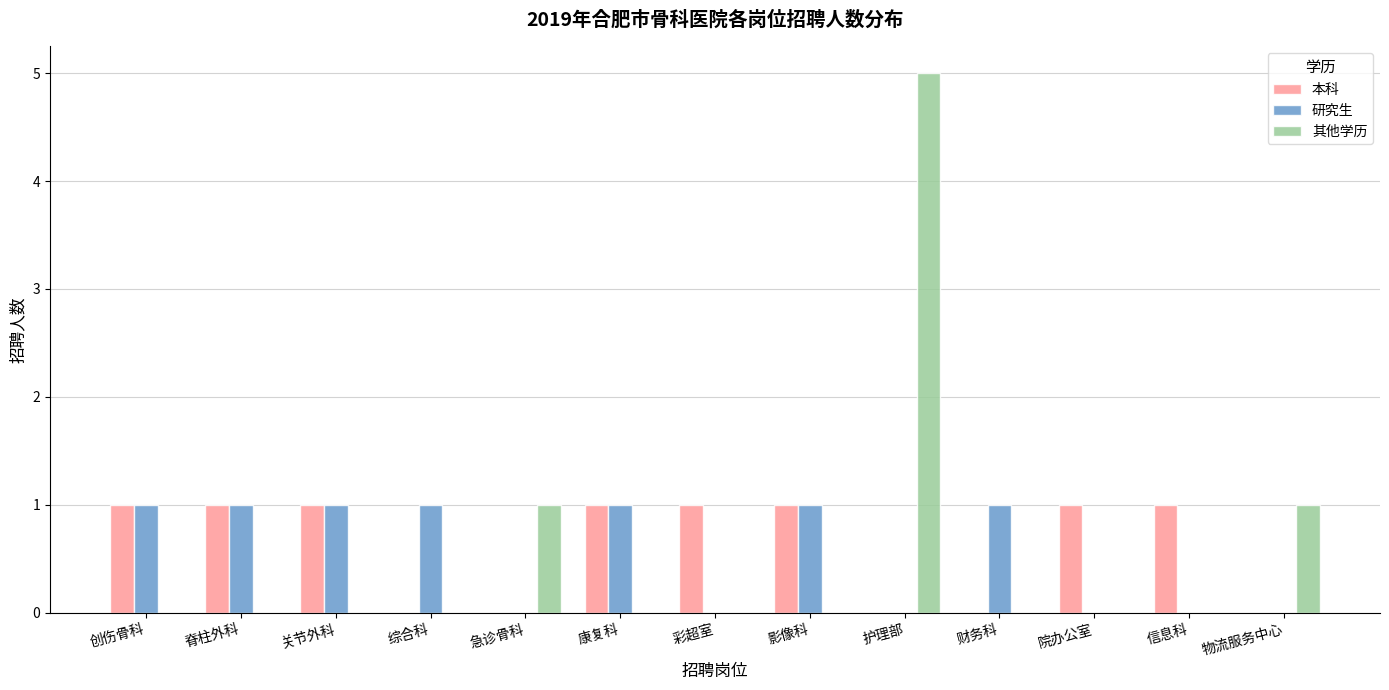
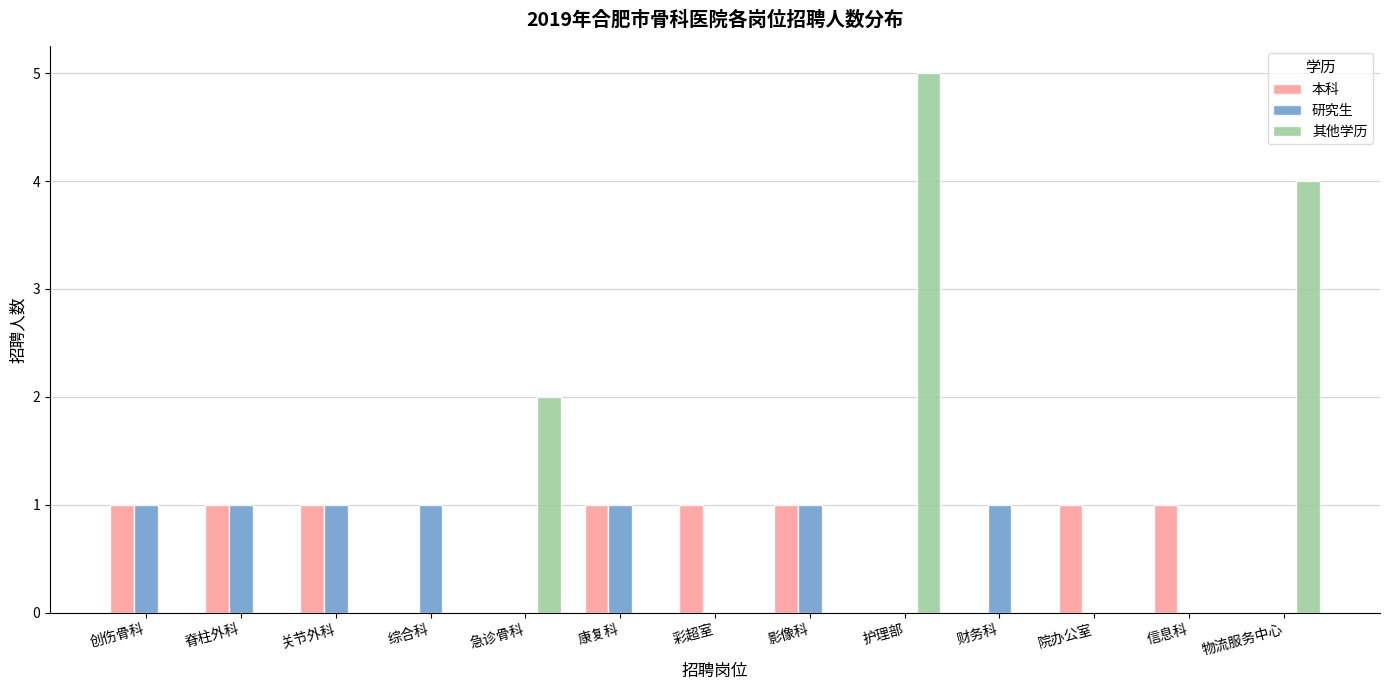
  {
    "本科": {
      "创伤骨科": 1,
      "脊柱外科": 1,
      "关节外科": 1,
      "综合科": 0,
      "急诊骨科": 0,
      "康复科": 1,
      "彩超室": 1,
      "影像科": 1,
      "护理部": 0,
      "财务科": 0,
      "院办公室": 1,
      "信息科": 1,
      "物流服务中心": 0
    },
    "研究生": {
      "创伤骨科": 1,
      "脊柱外科": 1,
      "关节外科": 1,
      "综合科": 1,
      "急诊骨科": 0,
      "康复科": 1,
      "彩超室": 0,
      "影像科": 1,
      "护理部": 0,
      "财务科": 1,
      "院办公室": 0,
      "信息科": 0,
      "物流服务中心": 0
    },
    "其他学历": {
      "创伤骨科": 0,
      "脊柱外科": 0,
      "关节外科": 0,
      "综合科": 0,
-     "急诊骨科": 1,
+     "急诊骨科": 2,
      "康复科": 0,
      "彩超室": 0,
      "影像科": 0,
      "护理部": 5,
      "财务科": 0,
      "院办公室": 0,
      "信息科": 0,
-     "物流服务中心": 1
+     "物流服务中心": 4
    }
  }
